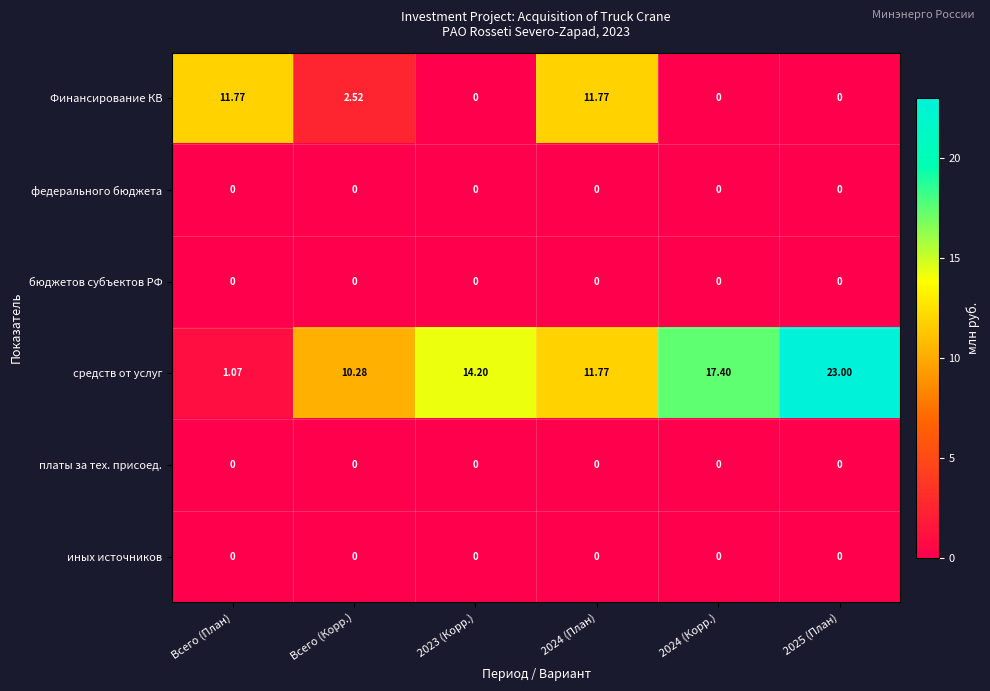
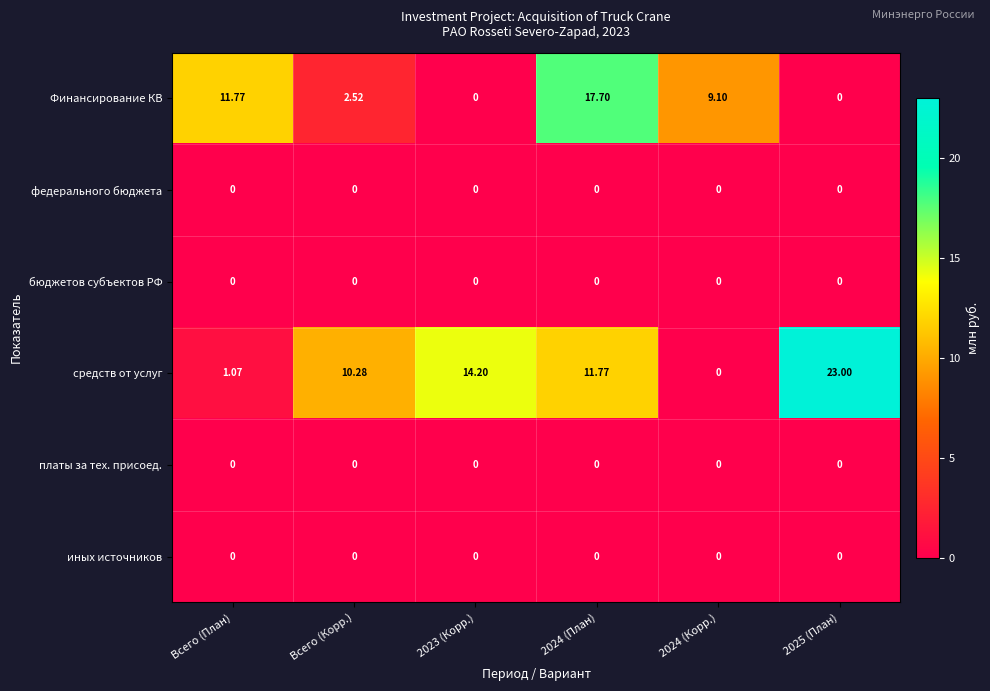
  {
    "Финансирование КВ": {
      "Всего (План)": 11.77,
      "Всего (Корр.)": 2.52,
      "2023 (Корр.)": 0,
-     "2024 (План)": 11.77,
-     "2024 (Корр.)": 0,
+     "2024 (План)": 17.70,
+     "2024 (Корр.)": 9.10,
      "2025 (План)": 0
    },
    "федерального бюджета": {
      "Всего (План)": 0,
      "Всего (Корр.)": 0,
      "2023 (Корр.)": 0,
      "2024 (План)": 0,
      "2024 (Корр.)": 0,
      "2025 (План)": 0
    },
    "бюджетов субъектов РФ": {
      "Всего (План)": 0,
      "Всего (Корр.)": 0,
      "2023 (Корр.)": 0,
      "2024 (План)": 0,
      "2024 (Корр.)": 0,
      "2025 (План)": 0
    },
    "средств от услуг": {
      "Всего (План)": 1.07,
      "Всего (Корр.)": 10.28,
      "2023 (Корр.)": 14.20,
      "2024 (План)": 11.77,
-     "2024 (Корр.)": 17.40,
+     "2024 (Корр.)": 0,
      "2025 (План)": 23.00
    },
    "платы за тех. присоед.": {
      "Всего (План)": 0,
      "Всего (Корр.)": 0,
      "2023 (Корр.)": 0,
      "2024 (План)": 0,
      "2024 (Корр.)": 0,
      "2025 (План)": 0
    },
    "иных источников": {
      "Всего (План)": 0,
      "Всего (Корр.)": 0,
      "2023 (Корр.)": 0,
      "2024 (План)": 0,
      "2024 (Корр.)": 0,
      "2025 (План)": 0
    }
  }
